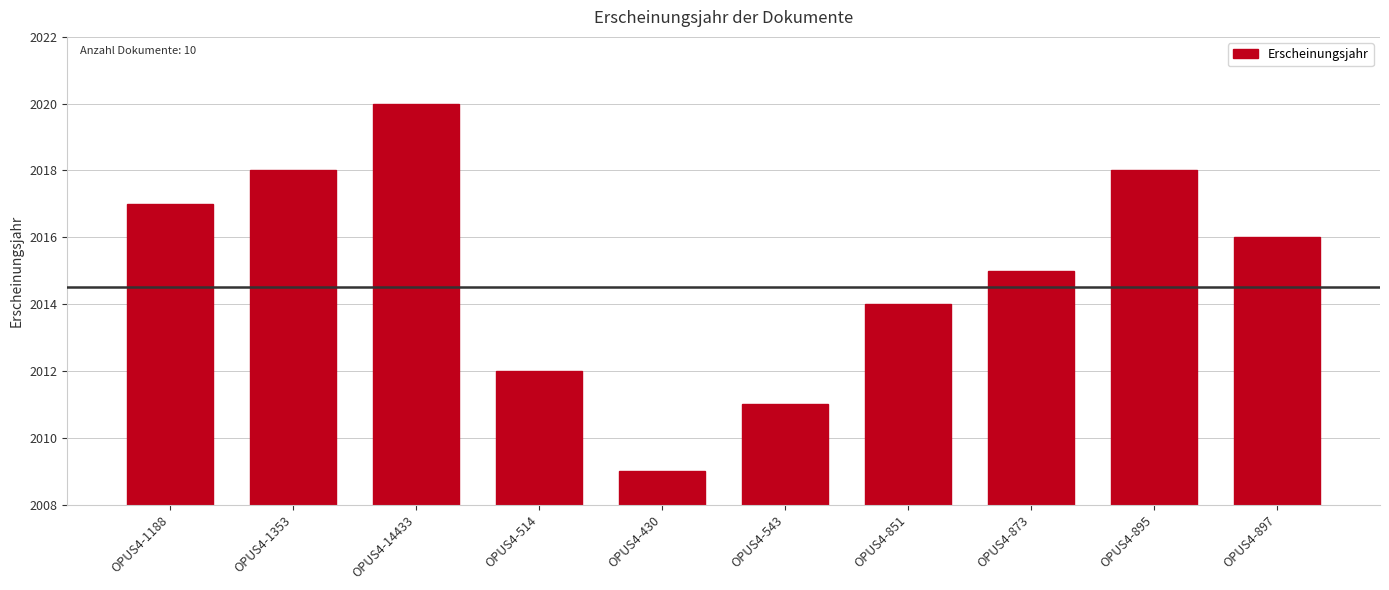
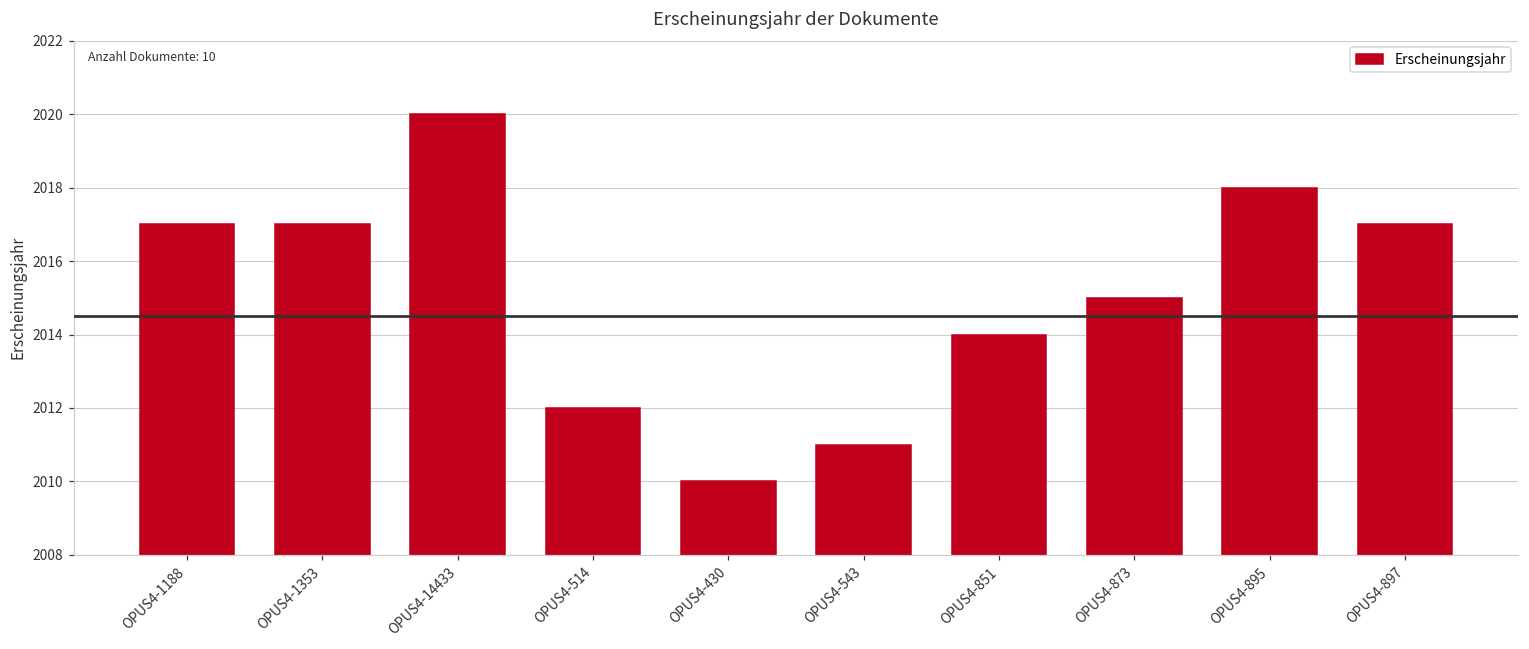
  {
    "OPUS4-1188": 2017,
-   "OPUS4-1353": 2018,
+   "OPUS4-1353": 2017,
    "OPUS4-14433": 2020,
    "OPUS4-514": 2012,
-   "OPUS4-430": 2009,
+   "OPUS4-430": 2010,
    "OPUS4-543": 2011,
    "OPUS4-851": 2014,
    "OPUS4-873": 2015,
    "OPUS4-895": 2018,
-   "OPUS4-897": 2016
+   "OPUS4-897": 2017
  }
